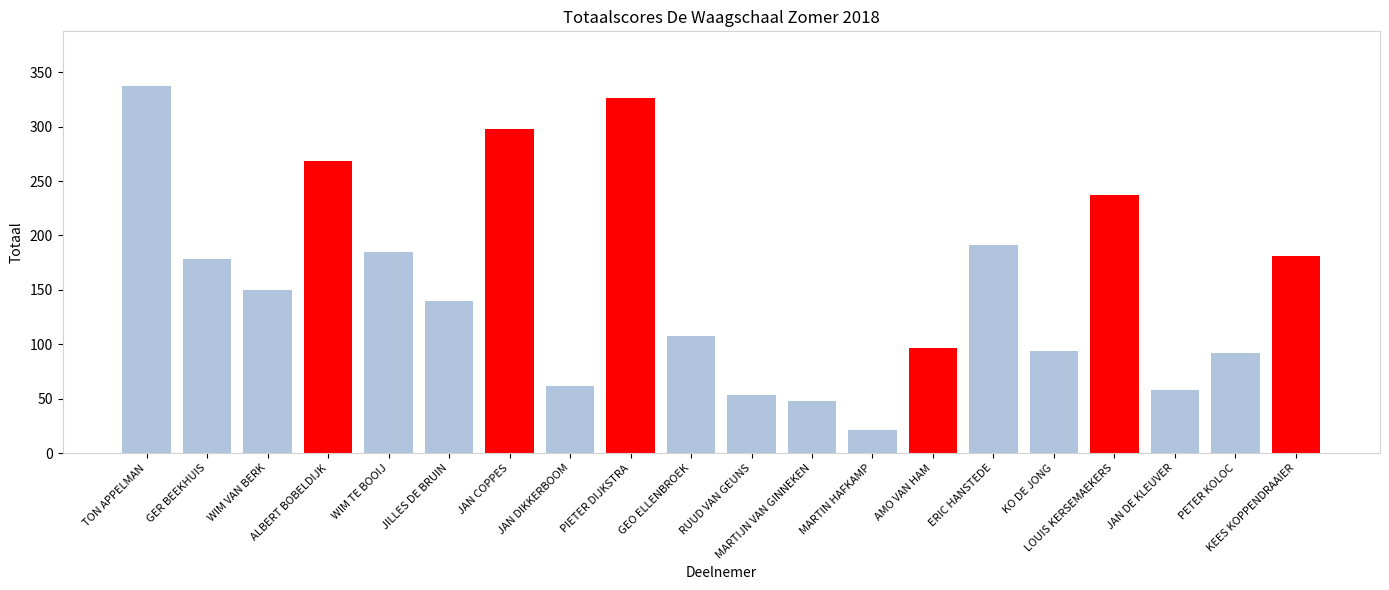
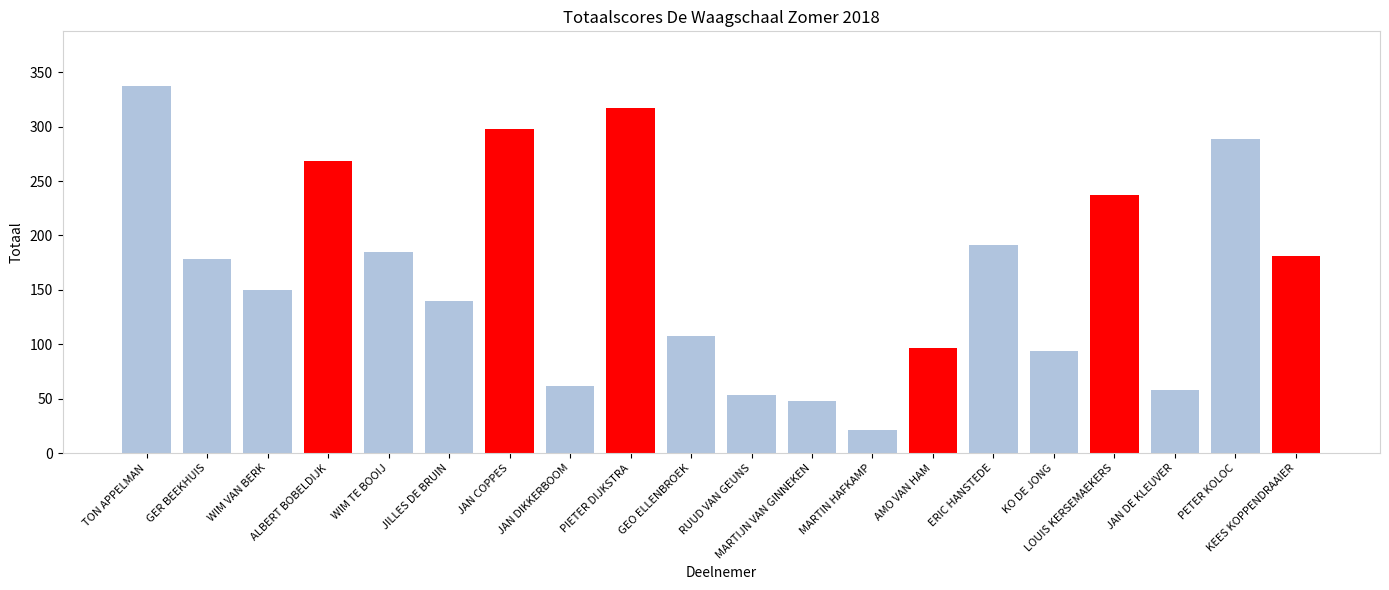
  {
    "TON APPELMAN": 337,
    "GER BEEKHUIS": 178,
    "WIM VAN BERK": 150,
    "ALBERT BOBELDIJK": 268,
    "WIM TE BOOIJ": 185,
    "JILLES DE BRUIN": 140,
    "JAN COPPES": 298,
    "JAN DIKKERBOOM": 62,
-   "PIETER DIJKSTRA": 326,
+   "PIETER DIJKSTRA": 317,
    "GEO ELLENBROEK": 108,
    "RUUD VAN GEUNS": 53,
    "MARTIJN VAN GINNEKEN": 48,
    "MARTIN HAFKAMP": 21,
    "AMO VAN HAM": 97,
    "ERIC HANSTEDE": 191,
    "KO DE JONG": 94,
    "LOUIS KERSEMAEKERS": 237,
    "JAN DE KLEUVER": 58,
-   "PETER KOLOC": 92,
+   "PETER KOLOC": 289,
    "KEES KOPPENDRAAIER": 181
  }
